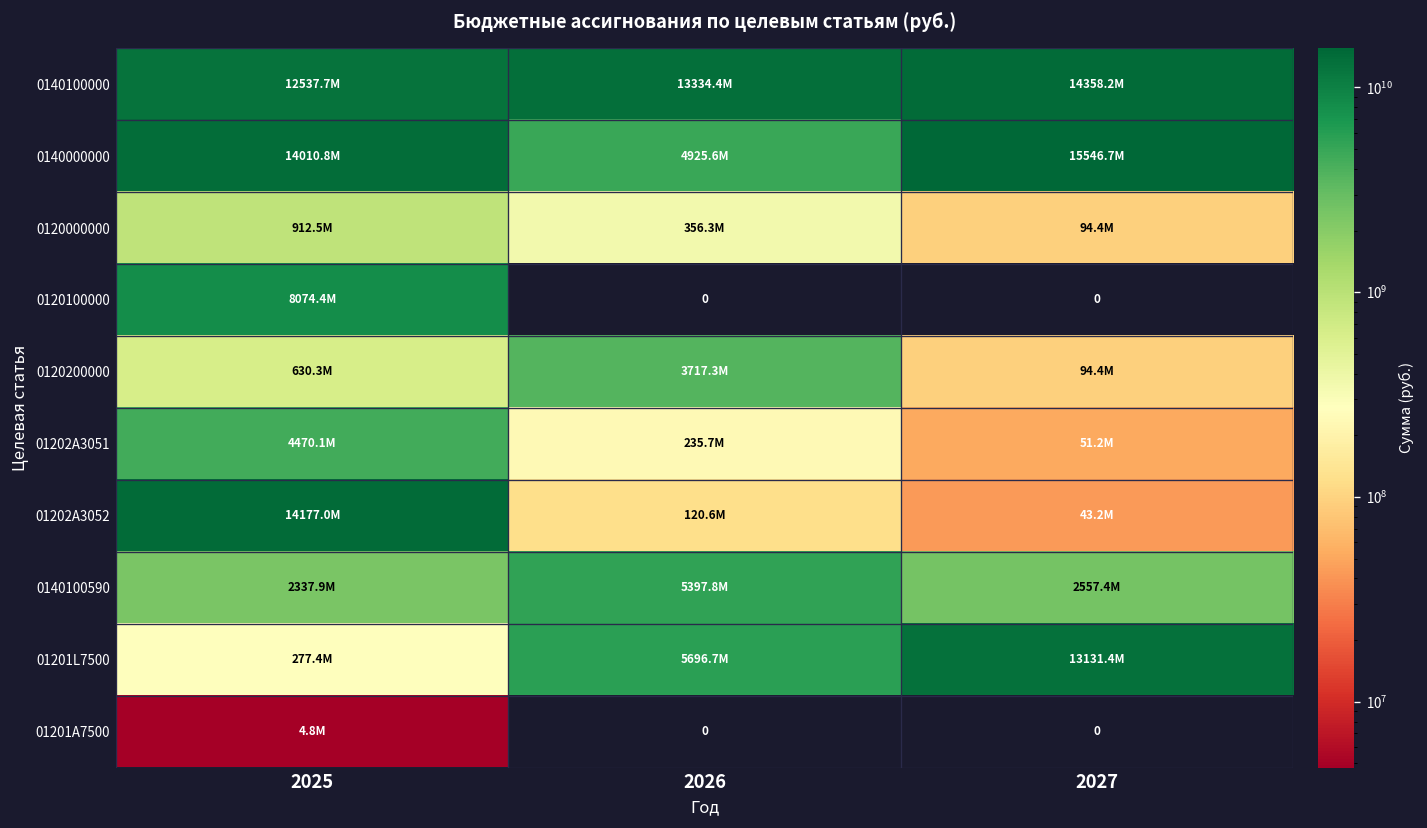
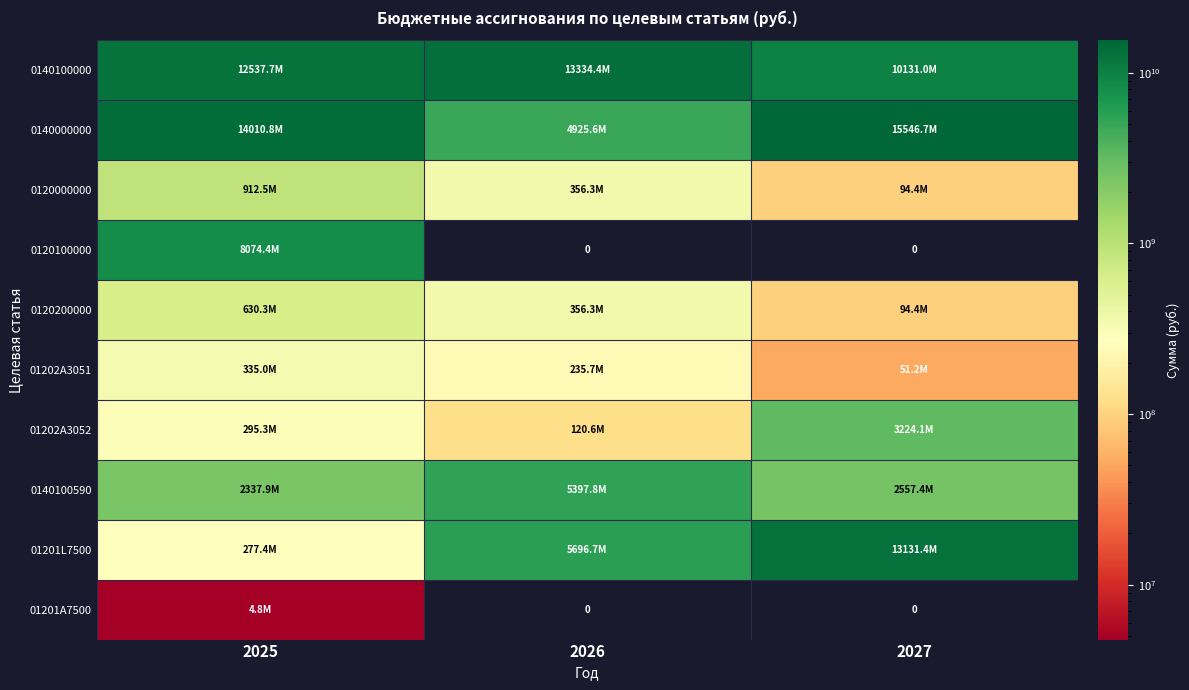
  {
    "0140100000": {
      "2025": "12537.7M",
      "2026": "13334.4M",
-     "2027": "14358.2M"
+     "2027": "10131.0M"
    },
    "0140000000": {
      "2025": "14010.8M",
      "2026": "4925.6M",
      "2027": "15546.7M"
    },
    "0120000000": {
      "2025": "912.5M",
      "2026": "356.3M",
      "2027": "94.4M"
    },
    "0120100000": {
      "2025": "8074.4M",
      "2026": "0",
      "2027": "0"
    },
    "0120200000": {
      "2025": "630.3M",
-     "2026": "3717.3M",
+     "2026": "356.3M",
      "2027": "94.4M"
    },
    "01202A3051": {
-     "2025": "4470.1M",
+     "2025": "335.0M",
      "2026": "235.7M",
      "2027": "51.2M"
    },
    "01202A3052": {
-     "2025": "14177.0M",
+     "2025": "295.3M",
      "2026": "120.6M",
-     "2027": "43.2M"
+     "2027": "3224.1M"
    },
    "0140100590": {
      "2025": "2337.9M",
      "2026": "5397.8M",
      "2027": "2557.4M"
    },
    "01201L7500": {
      "2025": "277.4M",
      "2026": "5696.7M",
      "2027": "13131.4M"
    },
    "01201A7500": {
      "2025": "4.8M",
      "2026": "0",
      "2027": "0"
    }
  }
